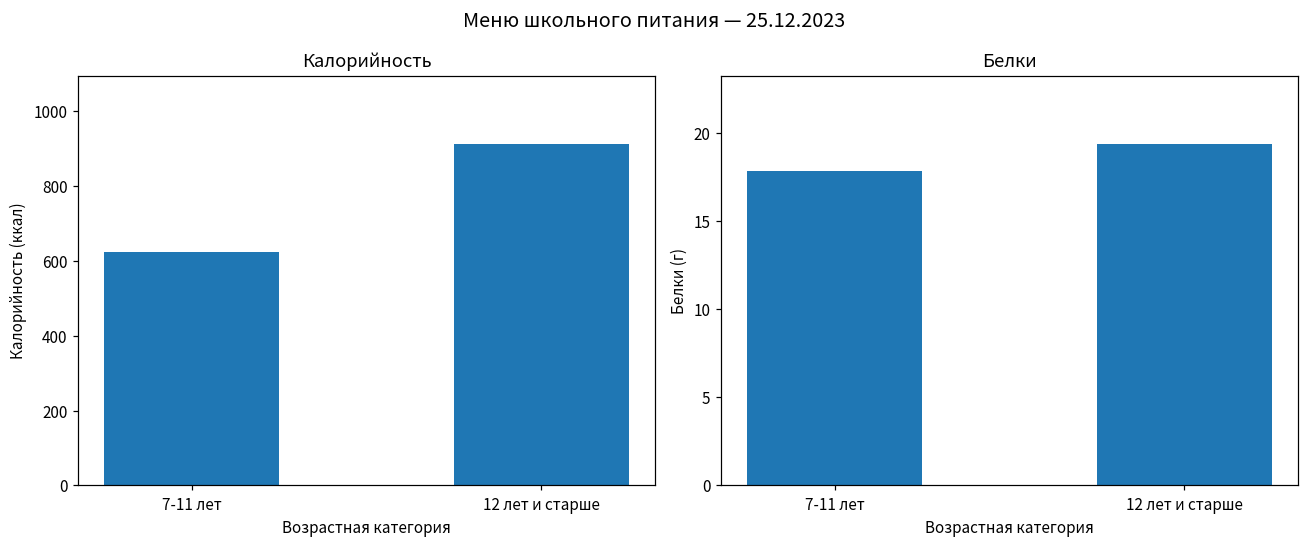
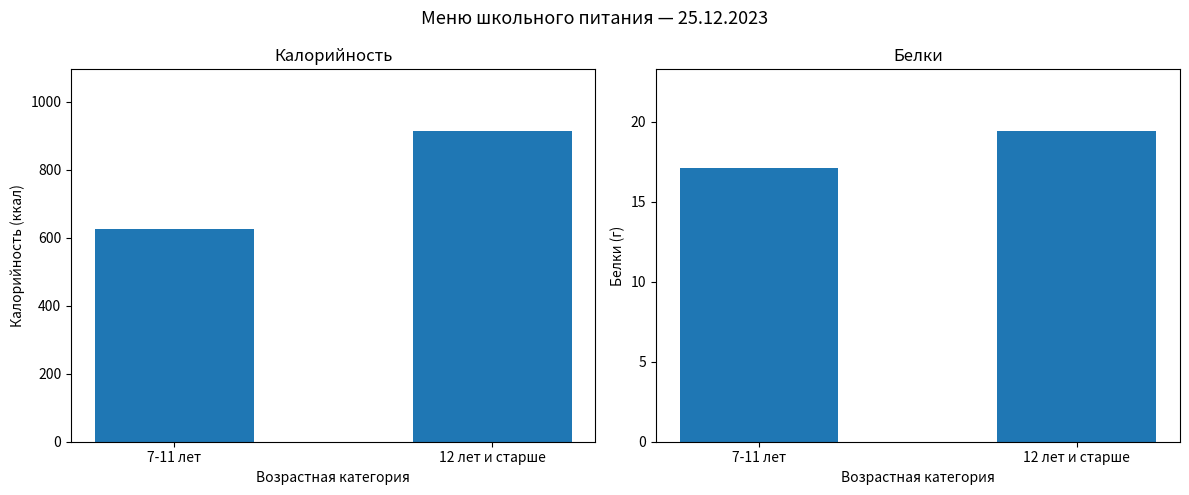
  {
    "Калорийность": {
      "7-11 лет": 620,
      "12 лет и старше": 910
    },
    "Белки": {
-     "7-11 лет": 17.9,
+     "7-11 лет": 17.1,
      "12 лет и старше": 19.4
    }
  }
